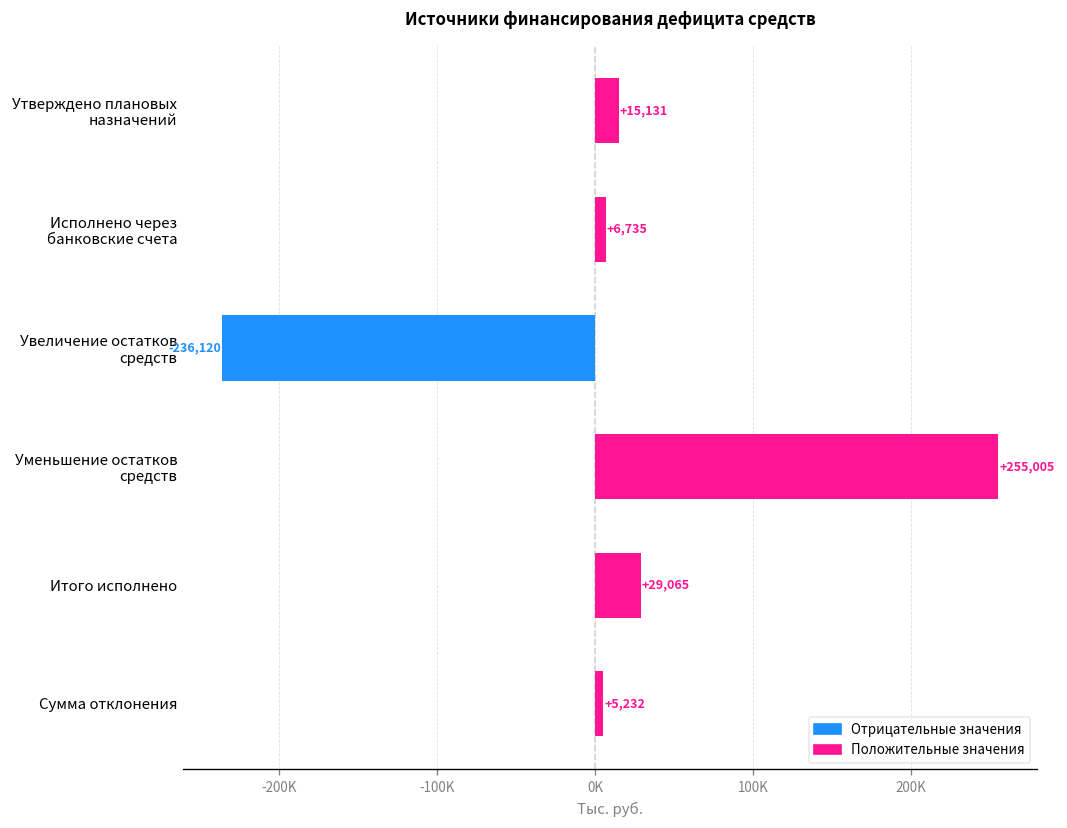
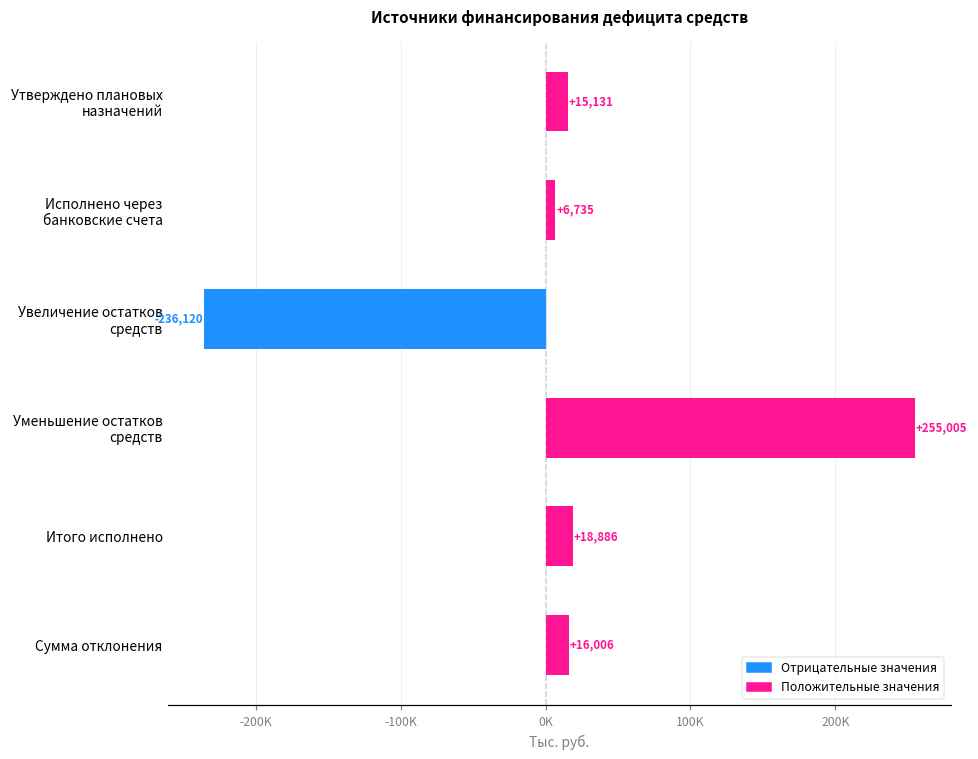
  {
    "Утверждено плановых назначений": "+15,131",
    "Исполнено через банковские счета": "+6,735",
    "Увеличение остатков средств": "-236,120",
    "Уменьшение остатков средств": "+255,005",
-   "Итого исполнено": "+29,065",
-   "Сумма отклонения": "+5,232"
+   "Итого исполнено": "+18,886",
+   "Сумма отклонения": "+16,006"
  }
